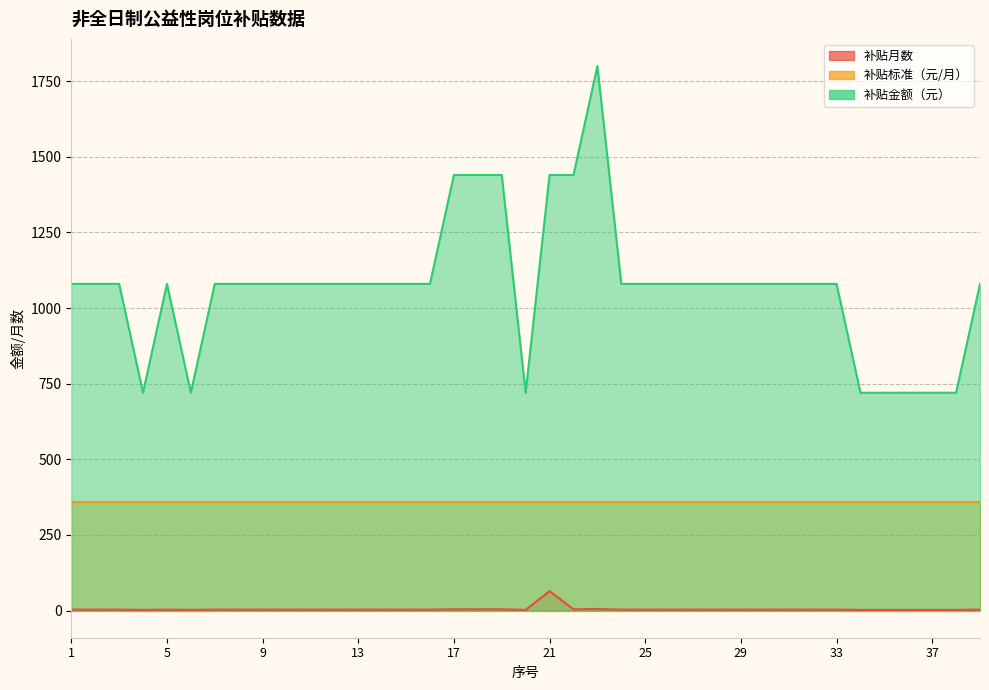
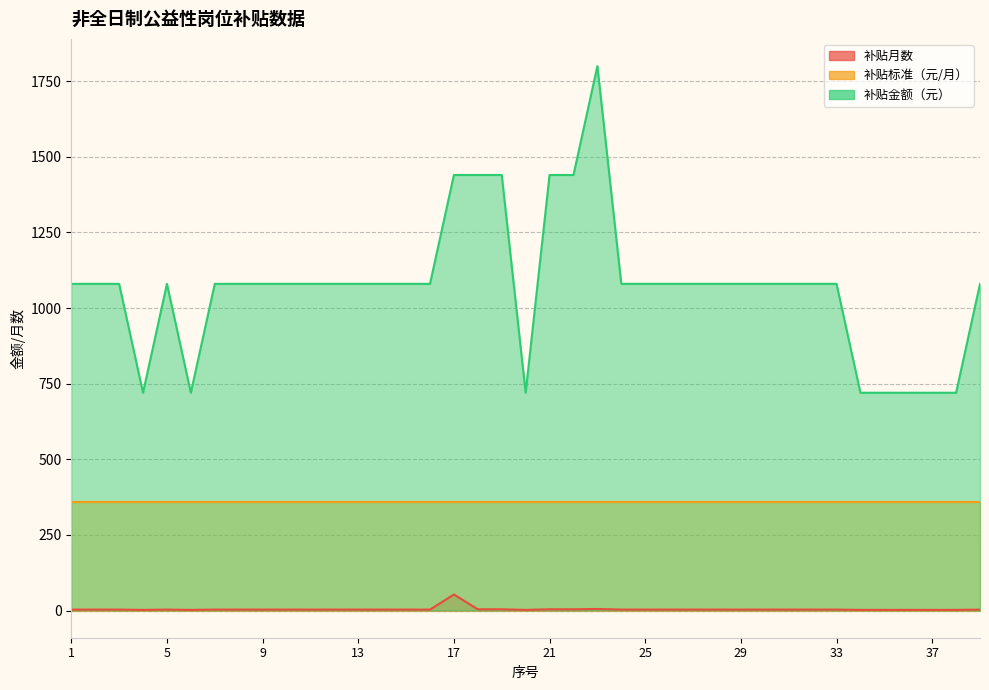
  {
    "补贴月数": {
      "1": 0,
      "5": 0,
      "9": 0,
      "13": 0,
-     "17": 0,
-     "21": 60,
+     "17": 50,
+     "21": 0,
      "25": 0,
      "29": 0,
      "33": 0,
      "37": 0
    },
    "补贴标准（元/月）": {
      "1": 360,
      "5": 360,
      "9": 360,
      "13": 360,
      "17": 360,
      "21": 360,
      "25": 360,
      "29": 360,
      "33": 360,
      "37": 360
    },
    "补贴金额（元）": {
      "1": 1080,
      "5": 1080,
      "9": 1080,
      "13": 1080,
      "17": 1440,
      "21": 1440,
      "25": 1080,
      "29": 1080,
      "33": 1080,
      "37": 720
    }
  }
